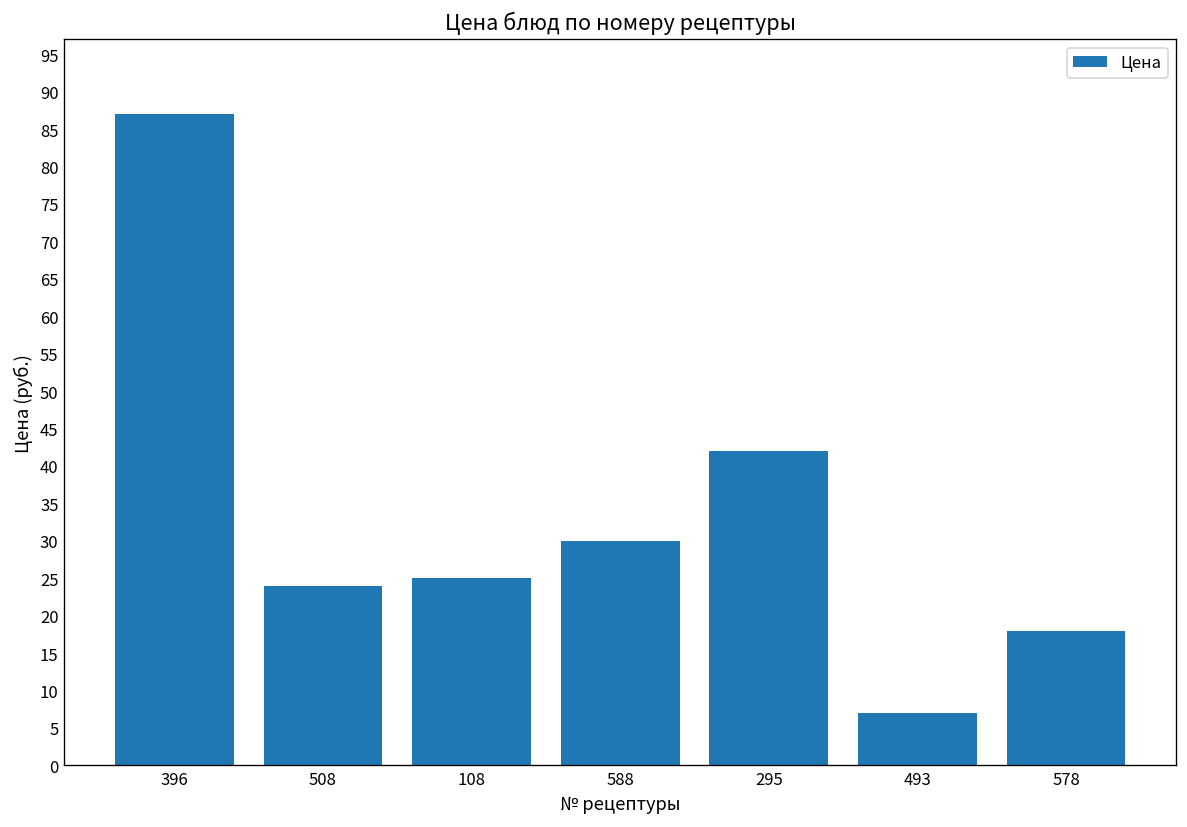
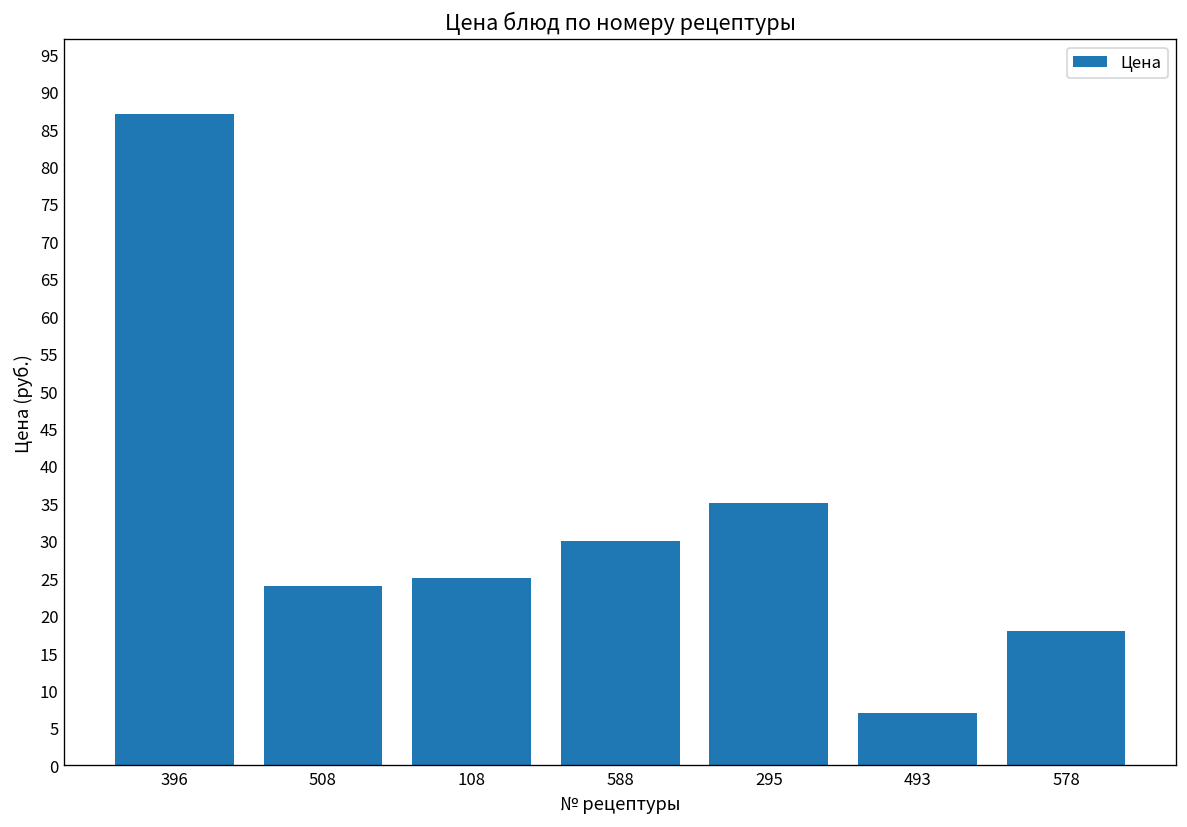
  {
    "396": 87,
    "508": 24,
    "108": 25,
    "588": 30,
-   "295": 42,
+   "295": 35,
    "493": 7,
    "578": 18
  }
